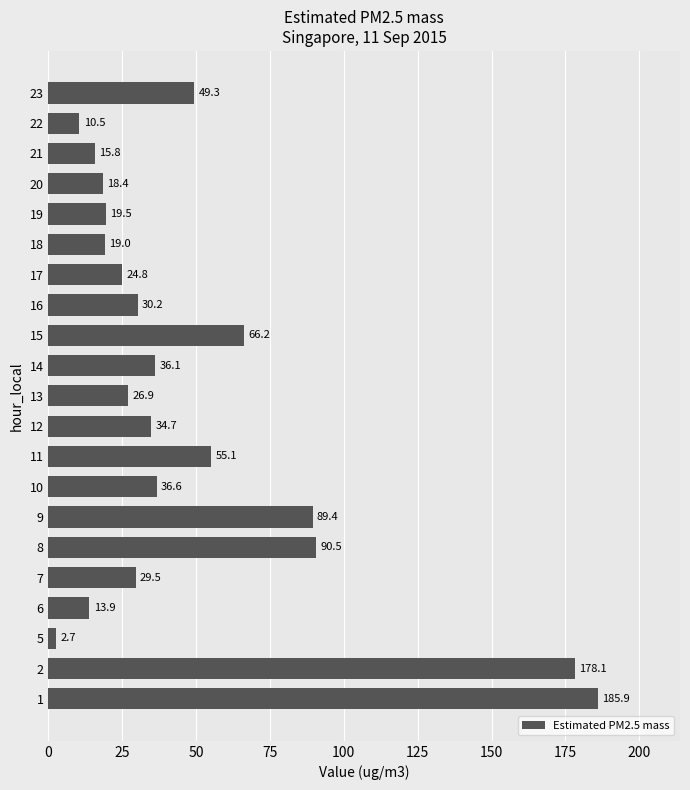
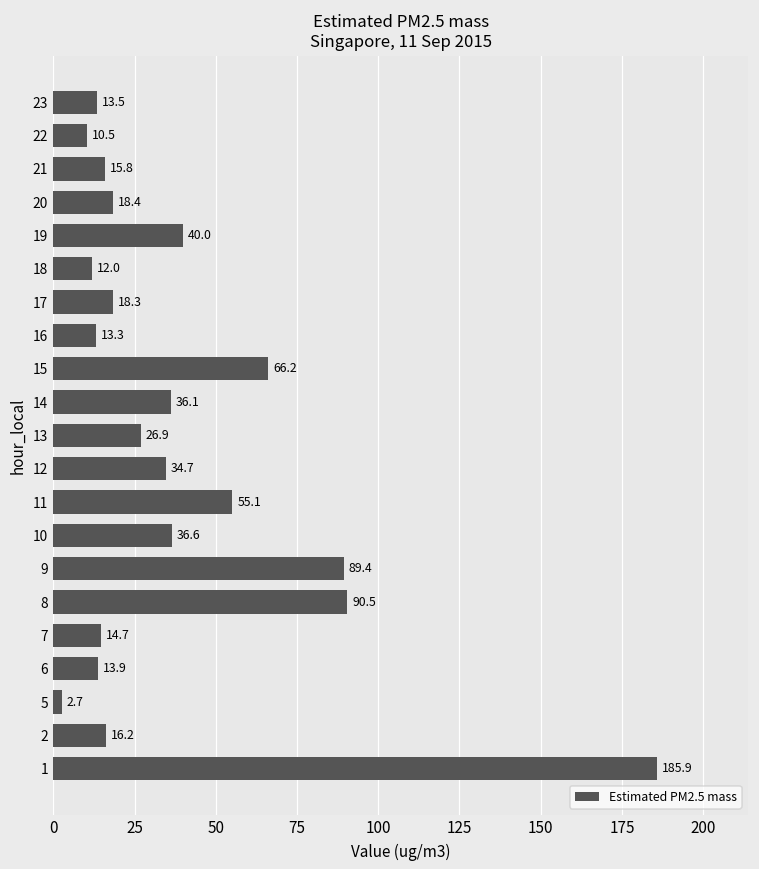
  {
-   "23": 49.3,
+   "23": 13.5,
    "22": 10.5,
    "21": 15.8,
    "20": 18.4,
-   "19": 19.5,
-   "18": 19.0,
-   "17": 24.8,
-   "16": 30.2,
+   "19": 40.0,
+   "18": 12.0,
+   "17": 18.3,
+   "16": 13.3,
    "15": 66.2,
    "14": 36.1,
    "13": 26.9,
    "12": 34.7,
    "11": 55.1,
    "10": 36.6,
    "9": 89.4,
    "8": 90.5,
-   "7": 29.5,
+   "7": 14.7,
    "6": 13.9,
    "5": 2.7,
-   "2": 178.1,
+   "2": 16.2,
    "1": 185.9
  }
